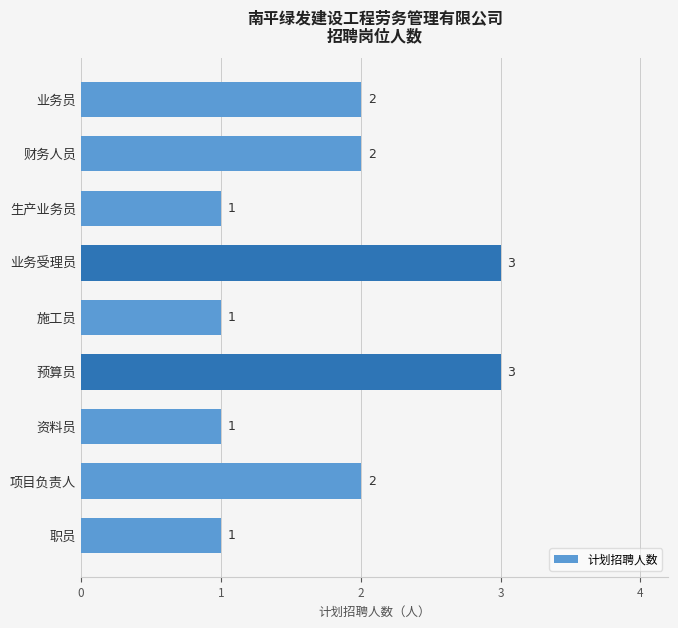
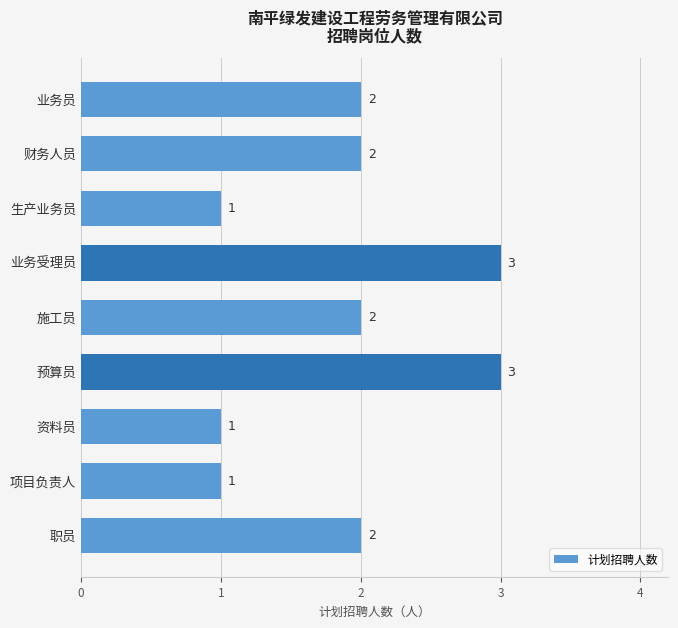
  {
    "业务员": 2,
    "财务人员": 2,
    "生产业务员": 1,
    "业务受理员": 3,
-   "施工员": 1,
+   "施工员": 2,
    "预算员": 3,
    "资料员": 1,
-   "项目负责人": 2,
-   "职员": 1
+   "项目负责人": 1,
+   "职员": 2
  }
